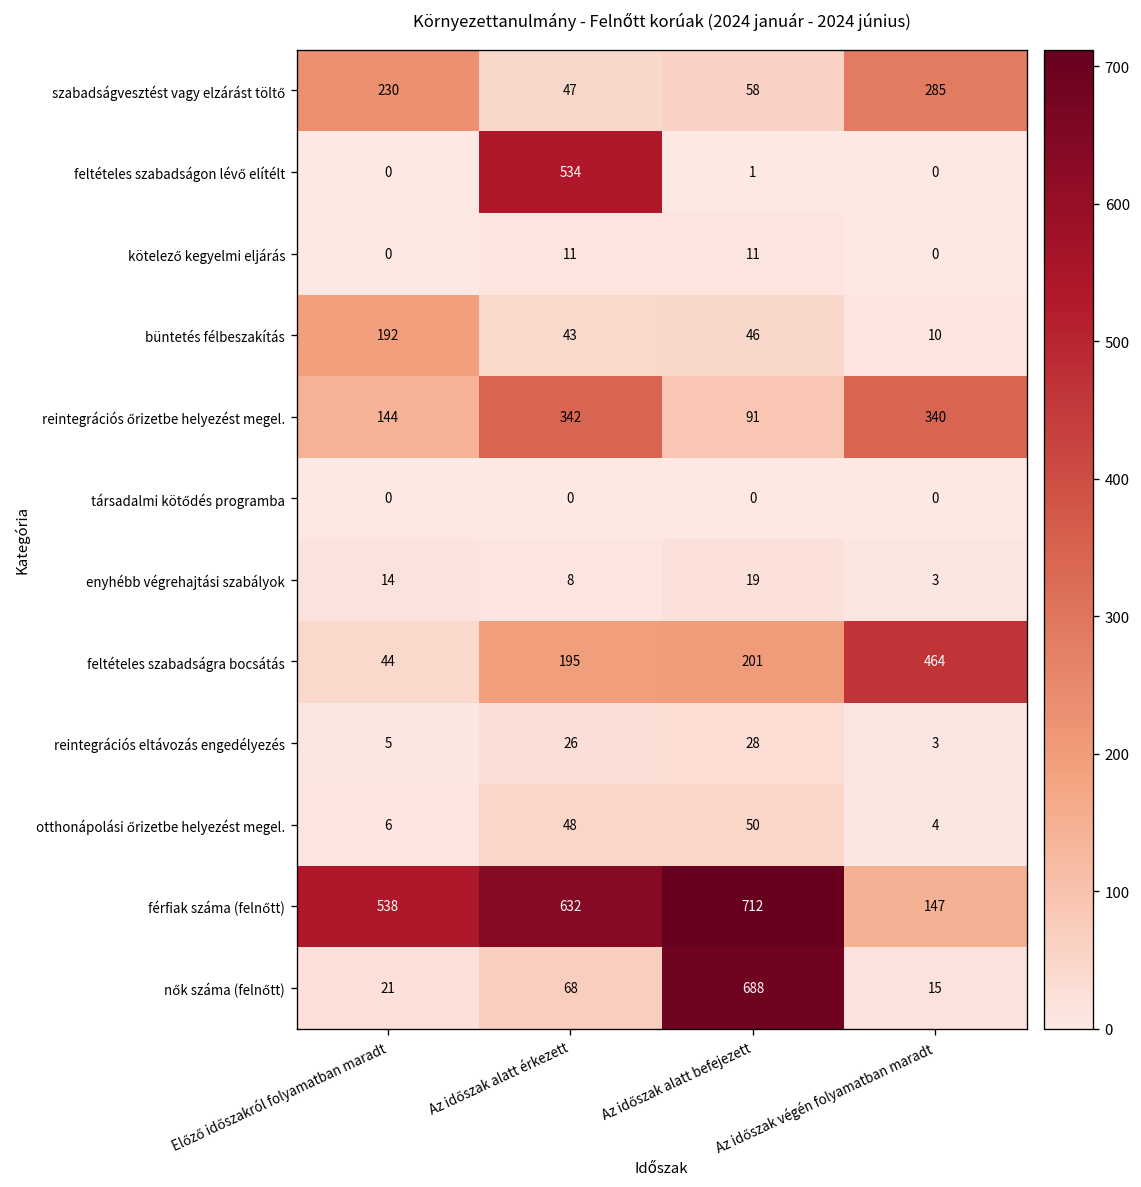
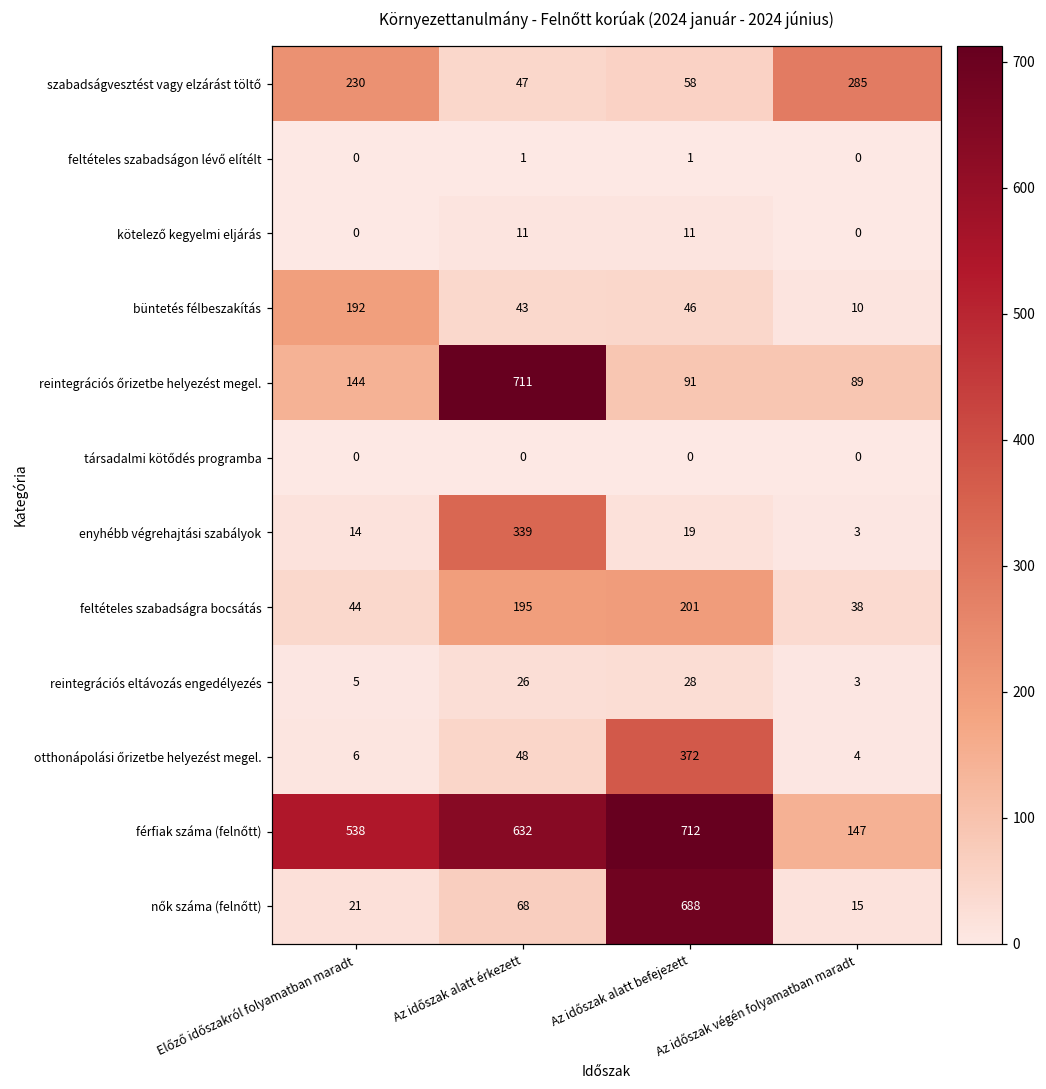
  {
    "szabadságvesztést vagy elzárást töltő": {
      "Előző időszakról folyamatban maradt": 230,
      "Az időszak alatt érkezett": 47,
      "Az időszak alatt befejezett": 58,
      "Az időszak végén folyamatban maradt": 285
    },
    "feltételes szabadságon lévő elítélt": {
      "Előző időszakról folyamatban maradt": 0,
-     "Az időszak alatt érkezett": 534,
+     "Az időszak alatt érkezett": 1,
      "Az időszak alatt befejezett": 1,
      "Az időszak végén folyamatban maradt": 0
    },
    "kötelező kegyelmi eljárás": {
      "Előző időszakról folyamatban maradt": 0,
      "Az időszak alatt érkezett": 11,
      "Az időszak alatt befejezett": 11,
      "Az időszak végén folyamatban maradt": 0
    },
    "büntetés félbeszakítás": {
      "Előző időszakról folyamatban maradt": 192,
      "Az időszak alatt érkezett": 43,
      "Az időszak alatt befejezett": 46,
      "Az időszak végén folyamatban maradt": 10
    },
    "reintegrációs őrizetbe helyezést megel.": {
      "Előző időszakról folyamatban maradt": 144,
-     "Az időszak alatt érkezett": 342,
+     "Az időszak alatt érkezett": 711,
      "Az időszak alatt befejezett": 91,
-     "Az időszak végén folyamatban maradt": 340
+     "Az időszak végén folyamatban maradt": 89
    },
    "társadalmi kötődés programba": {
      "Előző időszakról folyamatban maradt": 0,
      "Az időszak alatt érkezett": 0,
      "Az időszak alatt befejezett": 0,
      "Az időszak végén folyamatban maradt": 0
    },
    "enyhébb végrehajtási szabályok": {
      "Előző időszakról folyamatban maradt": 14,
-     "Az időszak alatt érkezett": 8,
+     "Az időszak alatt érkezett": 339,
      "Az időszak alatt befejezett": 19,
      "Az időszak végén folyamatban maradt": 3
    },
    "feltételes szabadságra bocsátás": {
      "Előző időszakról folyamatban maradt": 44,
      "Az időszak alatt érkezett": 195,
      "Az időszak alatt befejezett": 201,
-     "Az időszak végén folyamatban maradt": 464
+     "Az időszak végén folyamatban maradt": 38
    },
    "reintegrációs eltávozás engedélyezés": {
      "Előző időszakról folyamatban maradt": 5,
      "Az időszak alatt érkezett": 26,
      "Az időszak alatt befejezett": 28,
      "Az időszak végén folyamatban maradt": 3
    },
    "otthonápolási őrizetbe helyezést megel.": {
      "Előző időszakról folyamatban maradt": 6,
      "Az időszak alatt érkezett": 48,
-     "Az időszak alatt befejezett": 50,
+     "Az időszak alatt befejezett": 372,
      "Az időszak végén folyamatban maradt": 4
    },
    "férfiak száma (felnőtt)": {
      "Előző időszakról folyamatban maradt": 538,
      "Az időszak alatt érkezett": 632,
      "Az időszak alatt befejezett": 712,
      "Az időszak végén folyamatban maradt": 147
    },
    "nők száma (felnőtt)": {
      "Előző időszakról folyamatban maradt": 21,
      "Az időszak alatt érkezett": 68,
      "Az időszak alatt befejezett": 688,
      "Az időszak végén folyamatban maradt": 15
    }
  }
